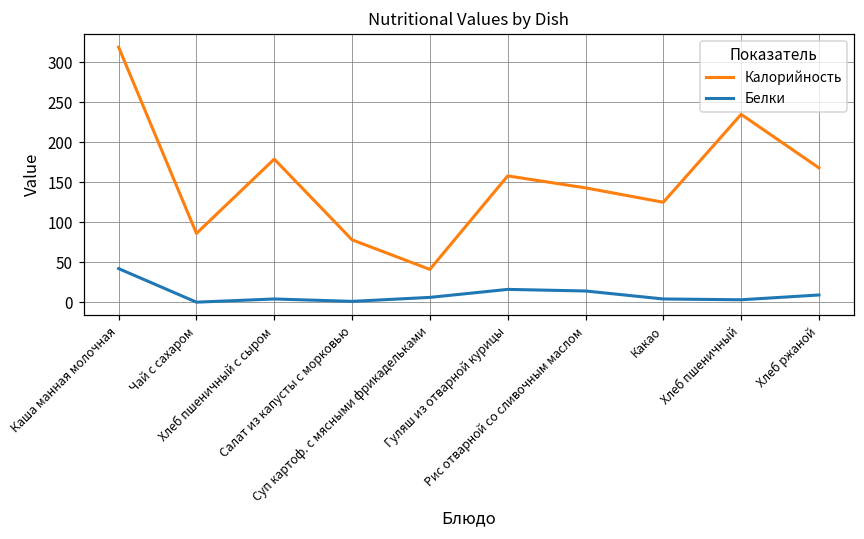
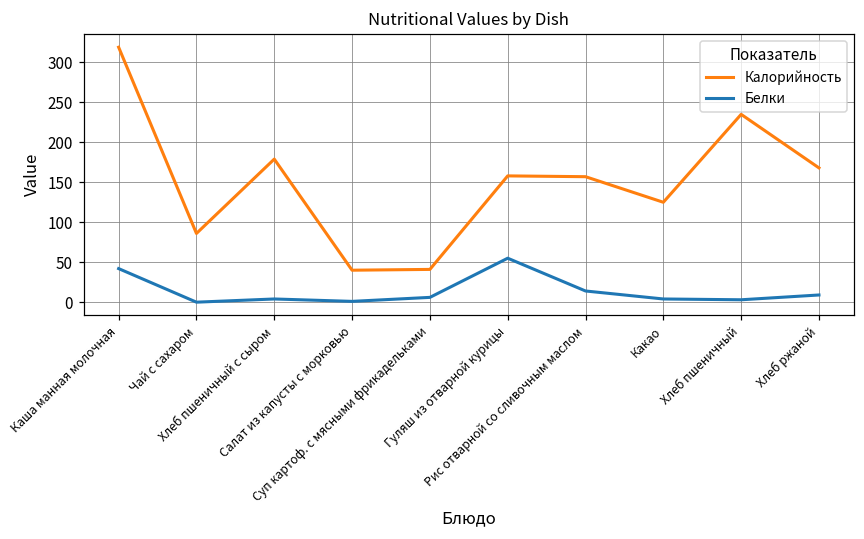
  {
    "Калорийность": {
      "Каша манная молочная": 320,
      "Чай с сахаром": 90,
      "Хлеб пшеничный с сыром": 180,
-     "Салат из капусты с морковью": 80,
+     "Салат из капусты с морковью": 40,
      "Суп картоф. с мясными фрикадельками": 40,
      "Гуляш из отварной курицы": 160,
-     "Рис отварной со сливочным маслом": 140,
+     "Рис отварной со сливочным маслом": 160,
      "Какао": 130,
      "Хлеб пшеничный": 240,
      "Хлеб ржаной": 170
    },
    "Белки": {
      "Каша манная молочная": 40,
      "Чай с сахаром": 0,
      "Хлеб пшеничный с сыром": 0,
      "Салат из капусты с морковью": 0,
      "Суп картоф. с мясными фрикадельками": 10,
-     "Гуляш из отварной курицы": 20,
+     "Гуляш из отварной курицы": 60,
      "Рис отварной со сливочным маслом": 10,
      "Какао": 0,
      "Хлеб пшеничный": 0,
      "Хлеб ржаной": 10
    }
  }
